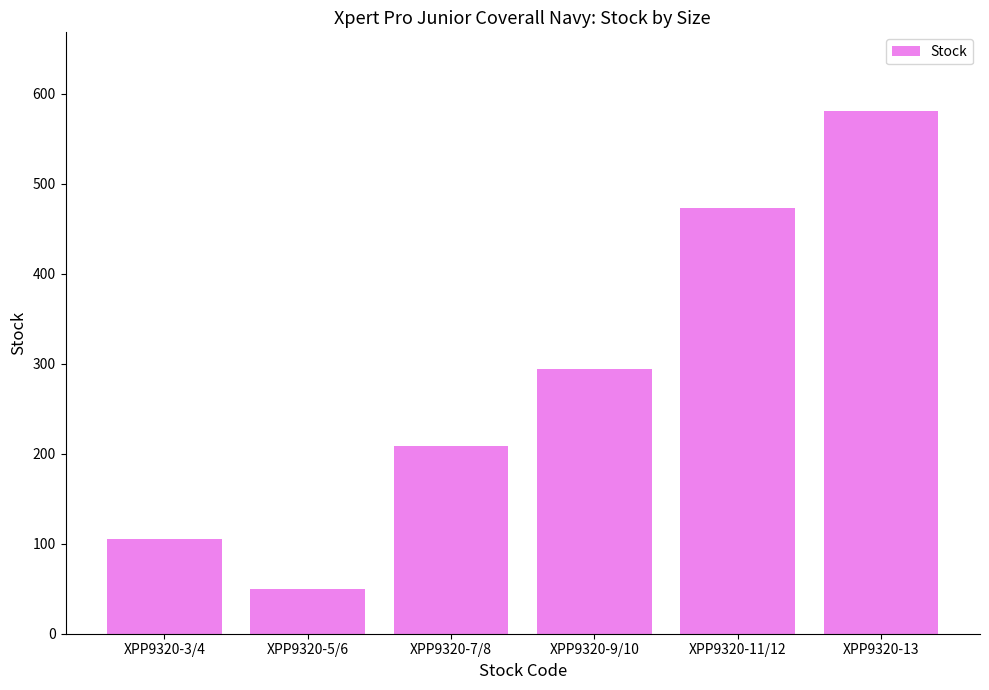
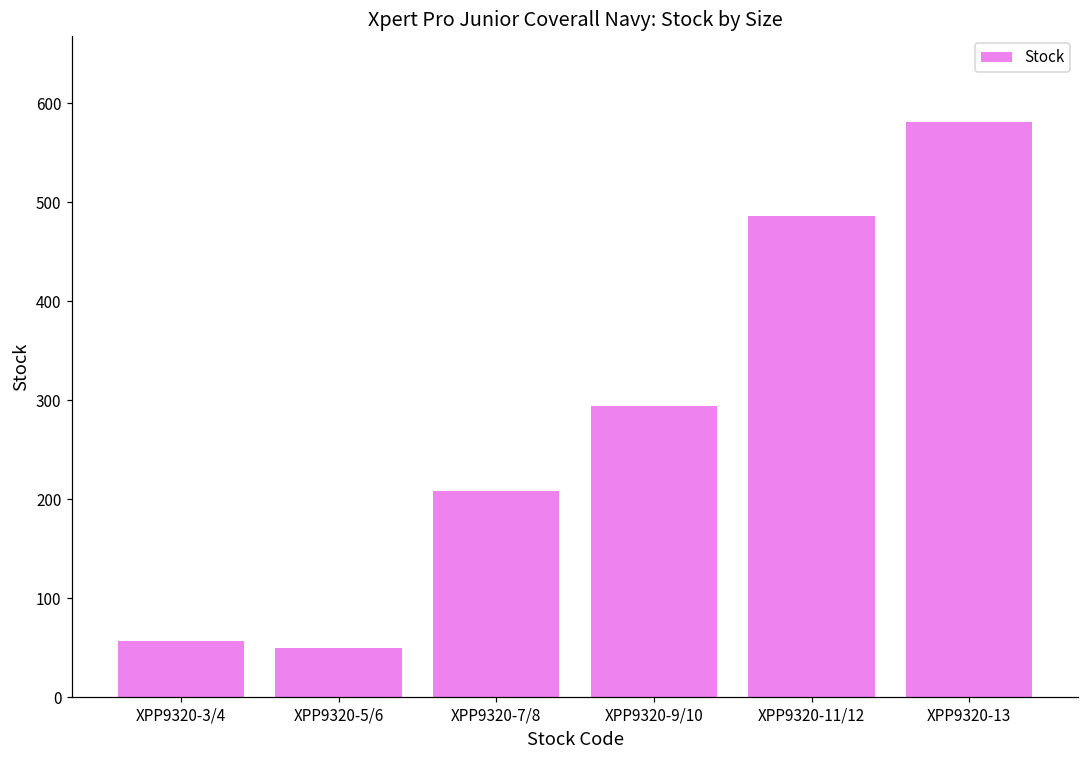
  {
-   "XPP9320-3/4": 110,
+   "XPP9320-3/4": 60,
    "XPP9320-5/6": 50,
    "XPP9320-7/8": 210,
    "XPP9320-9/10": 290,
-   "XPP9320-11/12": 470,
+   "XPP9320-11/12": 490,
    "XPP9320-13": 580
  }
